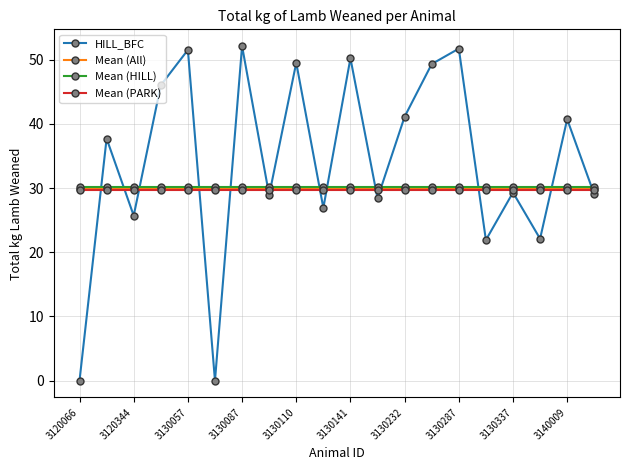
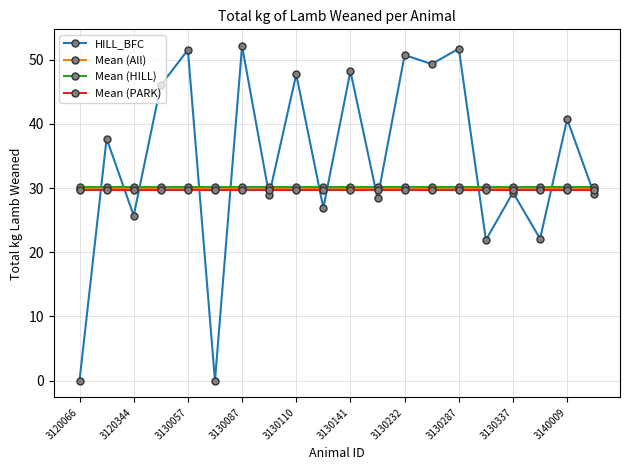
  {
    "HILL_BFC": {
      "3120066": 0,
      "3120344": 26,
      "3130057": 52,
      "3130087": 52,
-     "3130110": 50,
-     "3130141": 50,
-     "3130232": 41,
+     "3130110": 48,
+     "3130141": 48,
+     "3130232": 51,
      "3130287": 52,
      "3140009": 41
    }
  }
